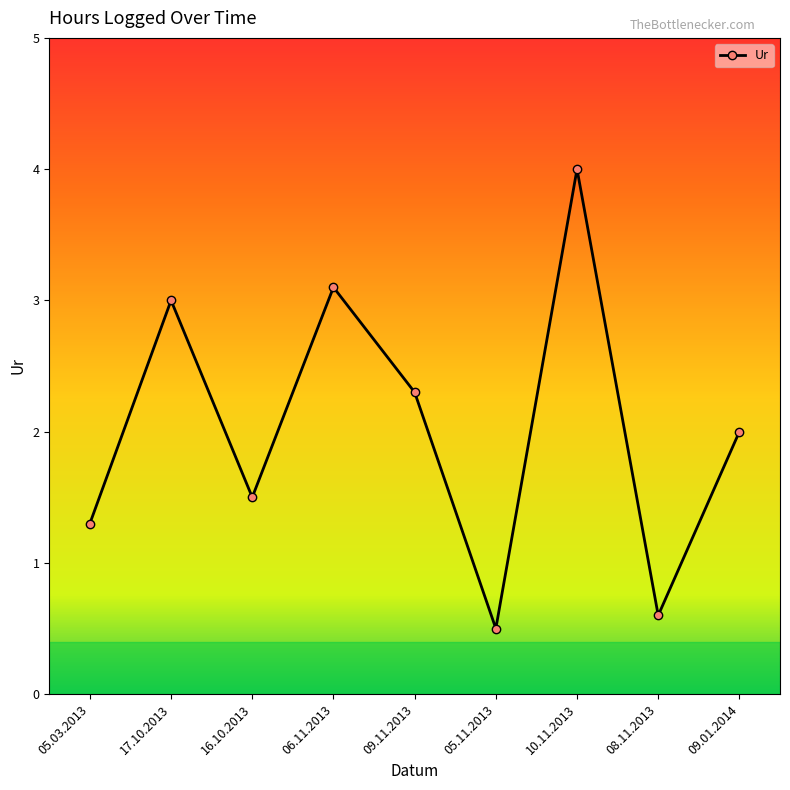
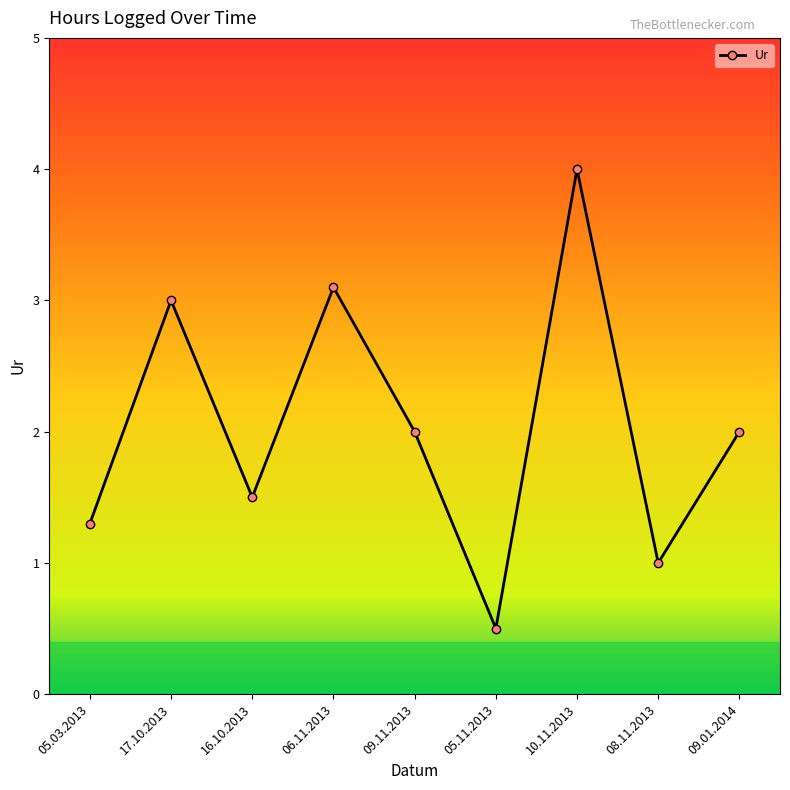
  {
    "05.03.2013": 1.3,
    "17.10.2013": 3.0,
    "16.10.2013": 1.5,
    "06.11.2013": 3.1,
-   "09.11.2013": 2.3,
+   "09.11.2013": 2.0,
    "05.11.2013": 0.5,
    "10.11.2013": 4.0,
-   "08.11.2013": 0.6,
+   "08.11.2013": 1.0,
    "09.01.2014": 2.0
  }
